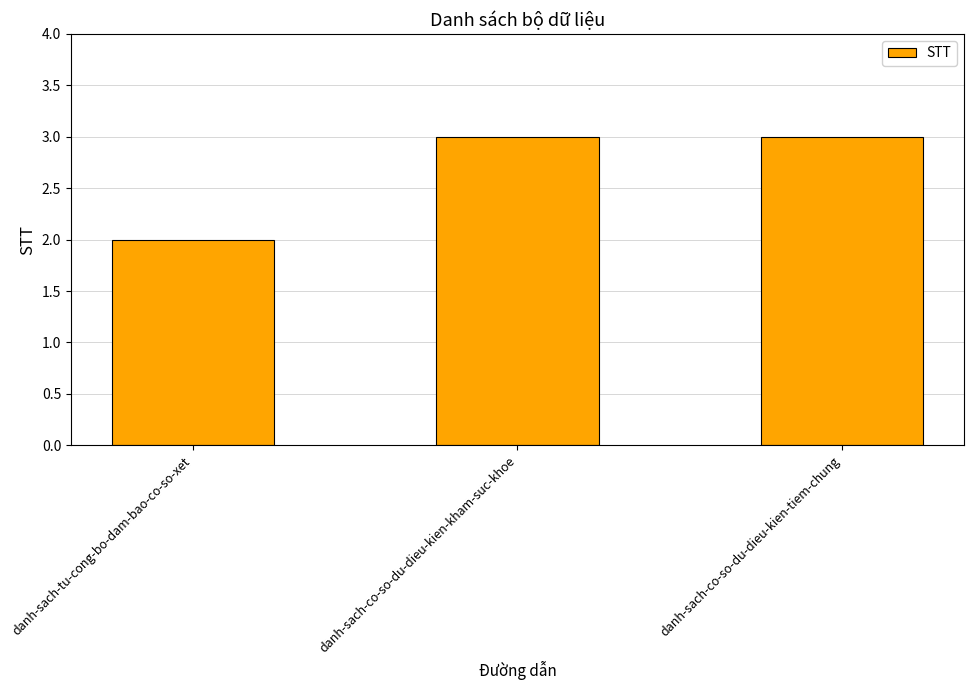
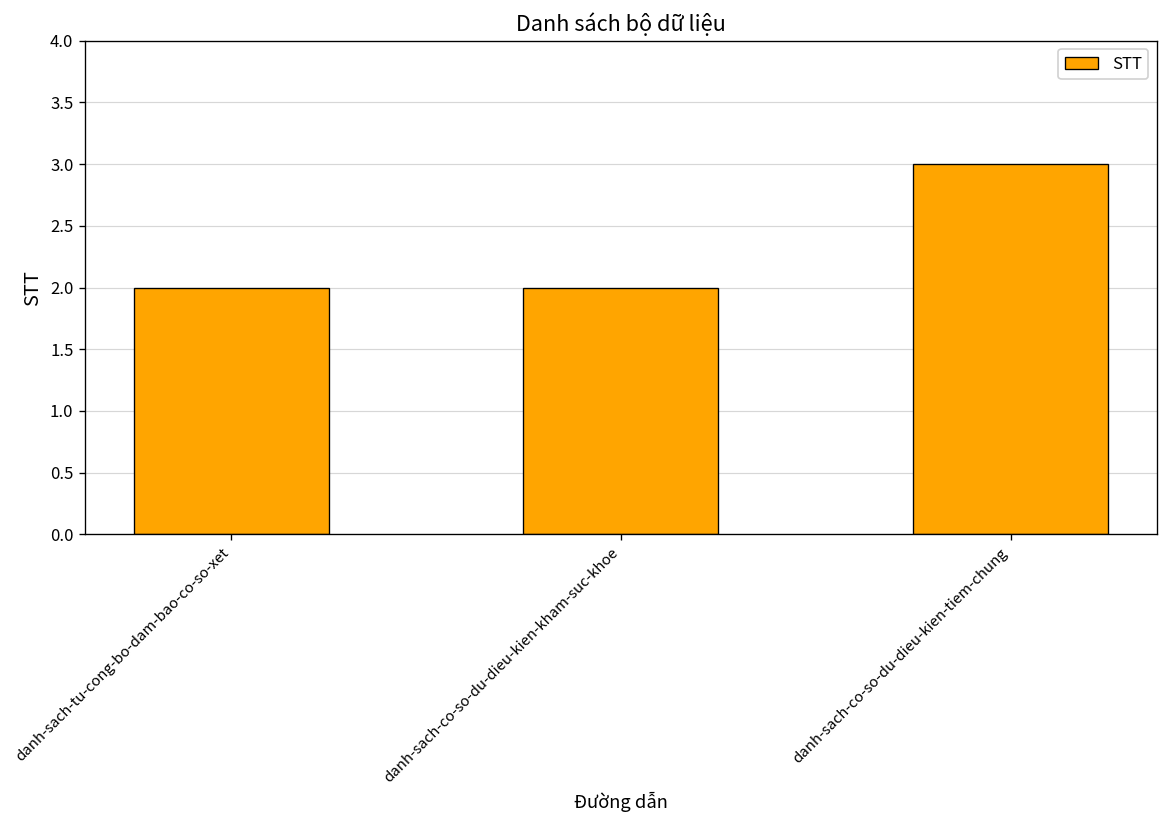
  {
    "danh-sach-tu-cong-bo-dam-bao-co-so-xet": 2,
-   "danh-sach-co-so-du-dieu-kien-kham-suc-khoe": 3,
+   "danh-sach-co-so-du-dieu-kien-kham-suc-khoe": 2,
    "danh-sach-co-so-du-dieu-kien-tiem-chung": 3
  }
